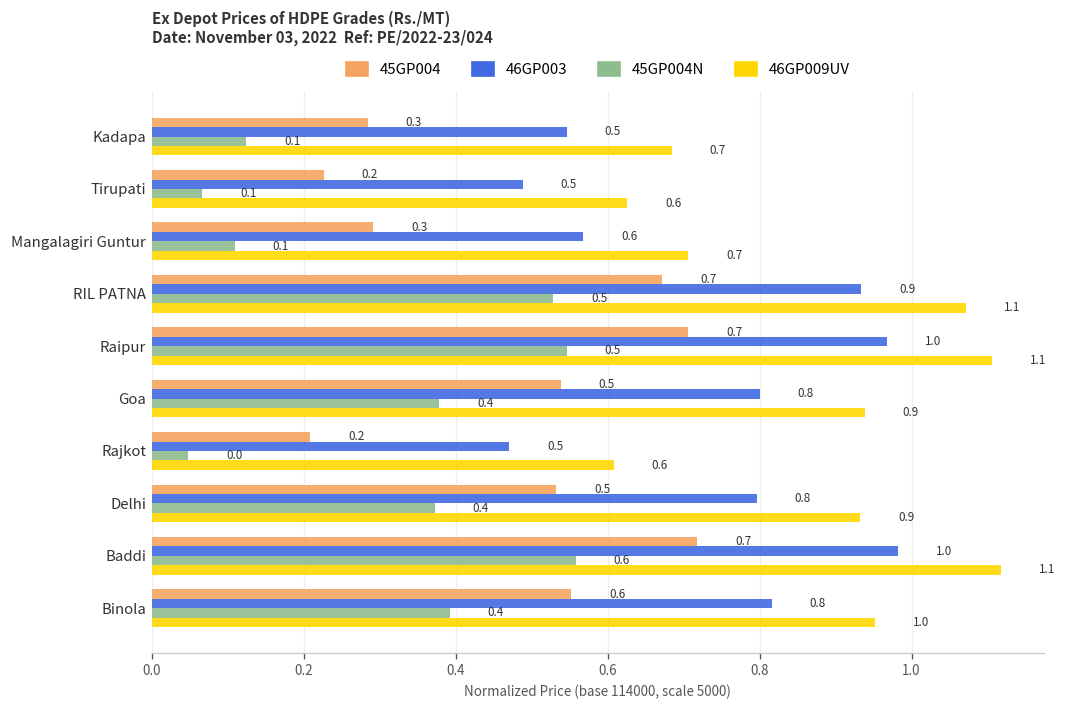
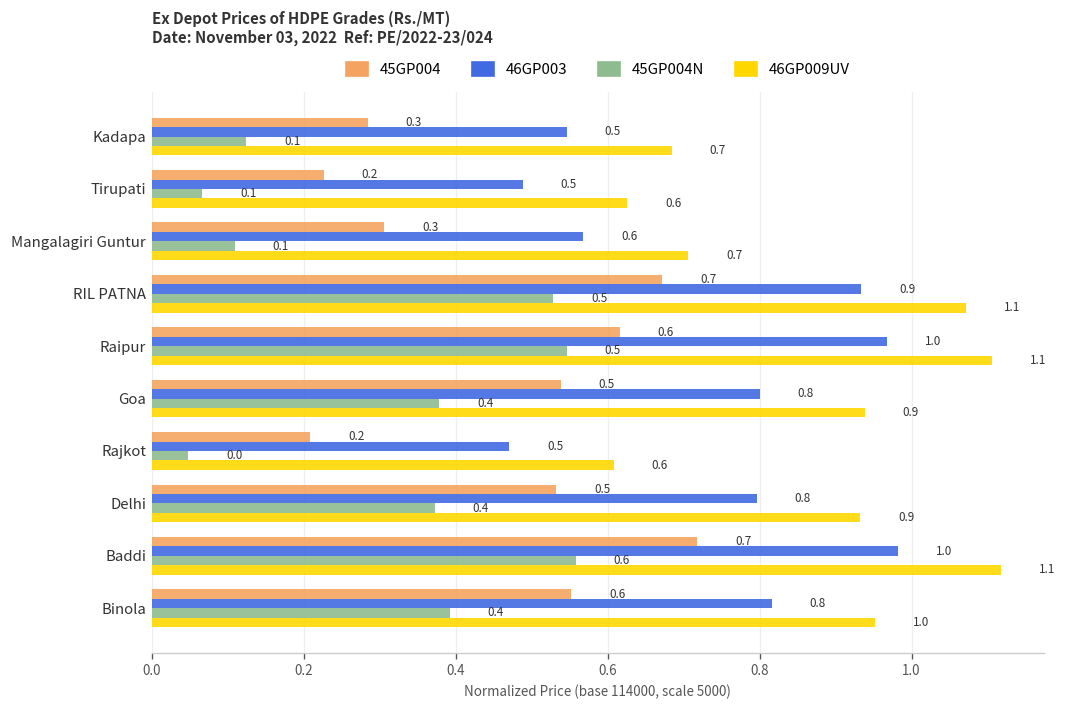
  {
    "45GP004": {
-     "Mangalagiri Guntur": 0.29,
-     "Raipur": 0.7
+     "Mangalagiri Guntur": 0.31,
+     "Raipur": 0.6
    },
    "46GP009UV": {
      "Tirupati": 0.6,
      "Mangalagiri Guntur": 0.7
    }
  }
